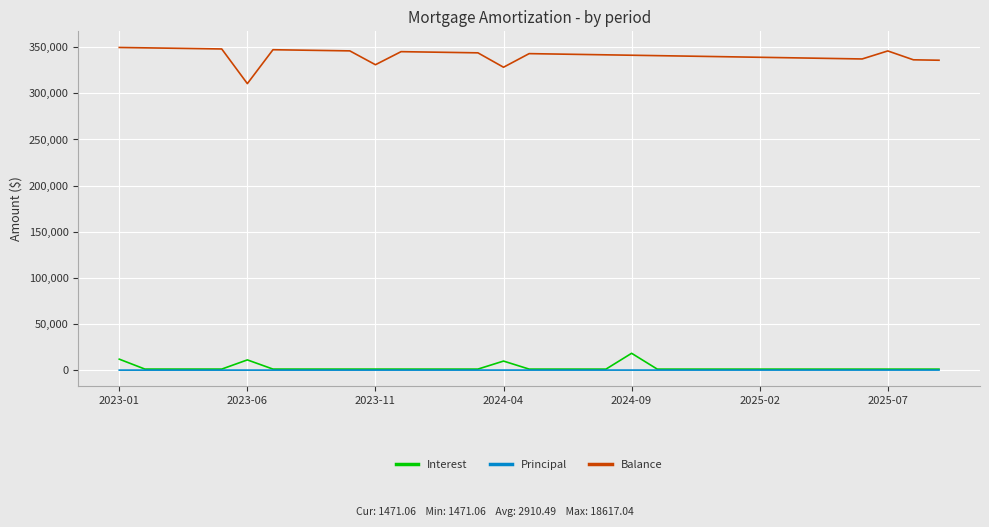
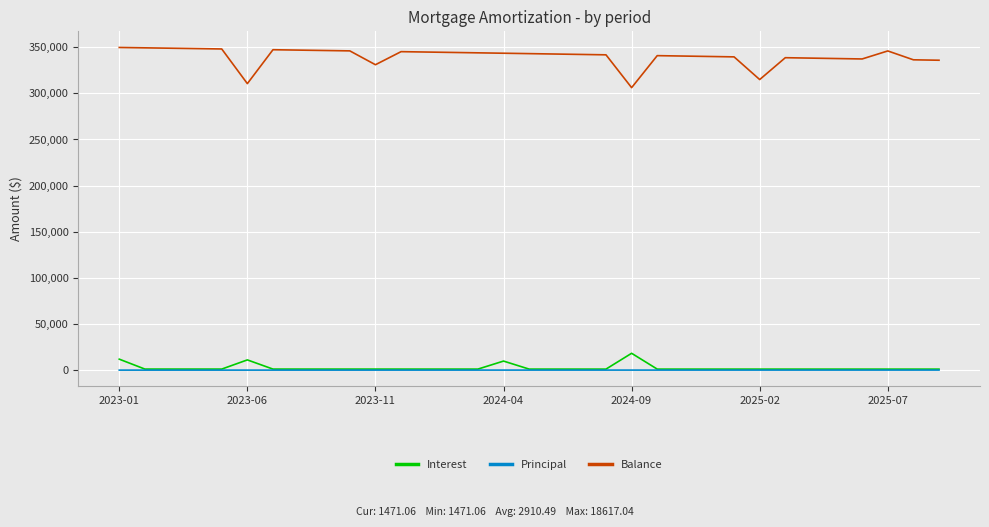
  {
    "Interest": {
      "2023-01": "10,000",
      "2023-06": "10,000",
      "2024-04": "10,000",
      "2024-09": "20,000"
    },
    "Principal": {
      "2023-01": "0",
      "2023-06": "0",
      "2024-04": "0",
      "2024-09": "0"
    },
    "Balance": {
      "2023-01": "350,000",
      "2023-06": "310,000",
      "2023-11": "330,000",
-     "2024-04": "330,000",
-     "2024-09": "340,000",
-     "2025-02": "340,000",
+     "2024-04": "340,000",
+     "2024-09": "310,000",
+     "2025-02": "310,000",
      "2025-07": "350,000"
    }
  }
